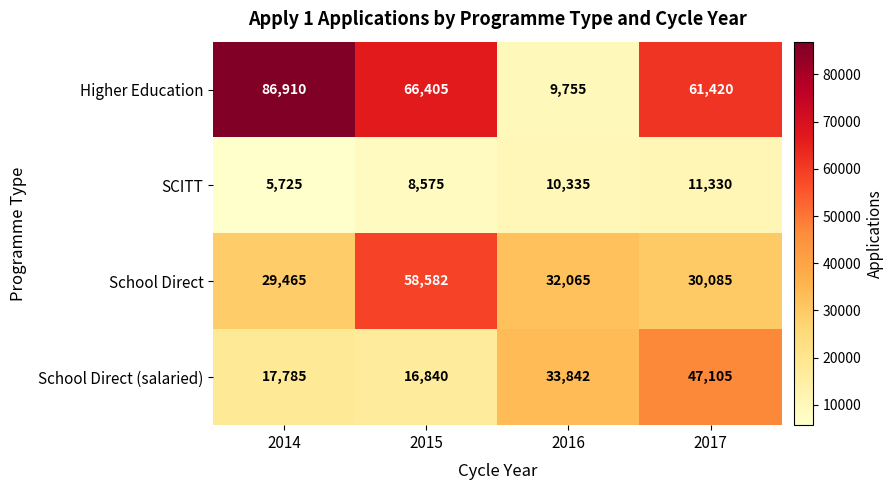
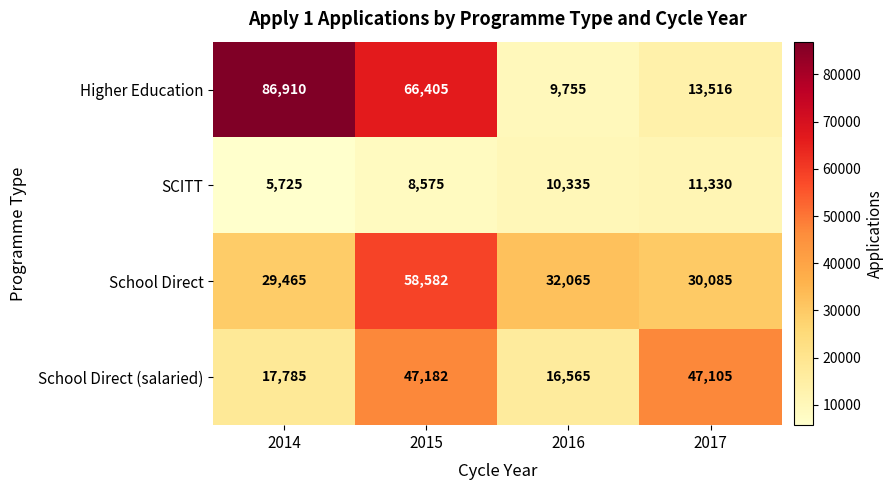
  {
    "Higher Education": {
      "2014": "86,910",
      "2015": "66,405",
      "2016": "9,755",
-     "2017": "61,420"
+     "2017": "13,516"
    },
    "SCITT": {
      "2014": "5,725",
      "2015": "8,575",
      "2016": "10,335",
      "2017": "11,330"
    },
    "School Direct": {
      "2014": "29,465",
      "2015": "58,582",
      "2016": "32,065",
      "2017": "30,085"
    },
    "School Direct (salaried)": {
      "2014": "17,785",
-     "2015": "16,840",
-     "2016": "33,842",
+     "2015": "47,182",
+     "2016": "16,565",
      "2017": "47,105"
    }
  }
